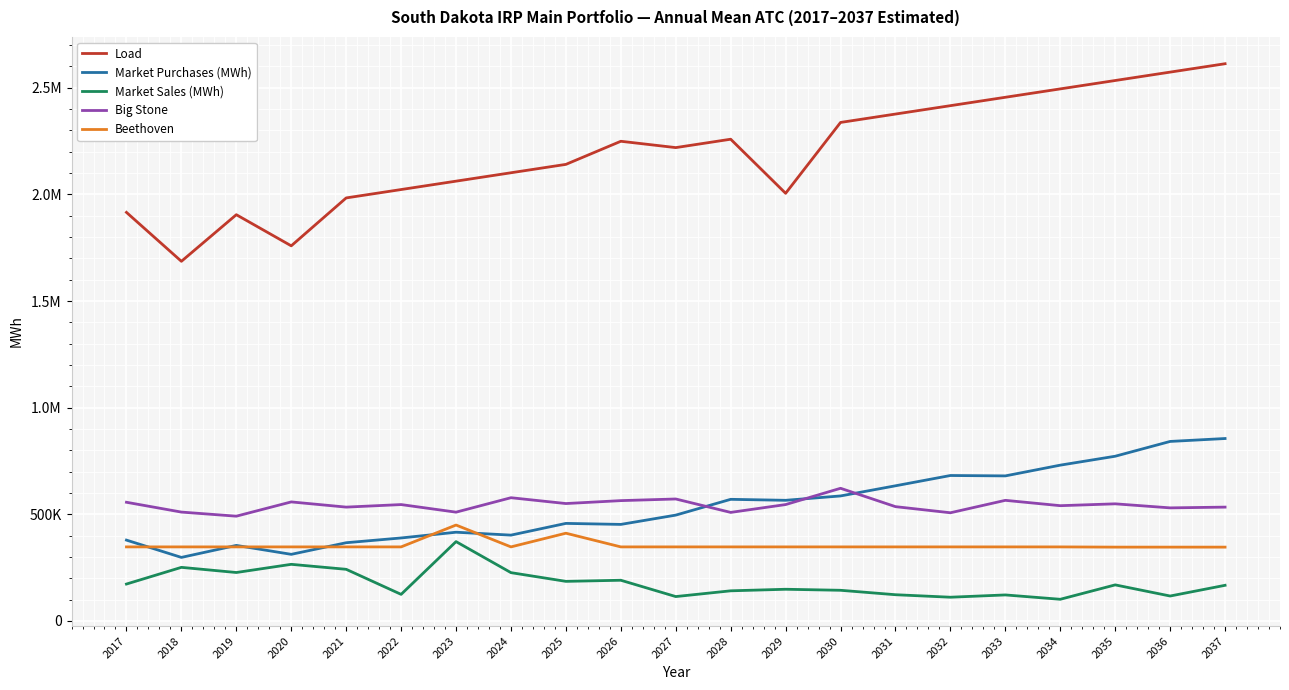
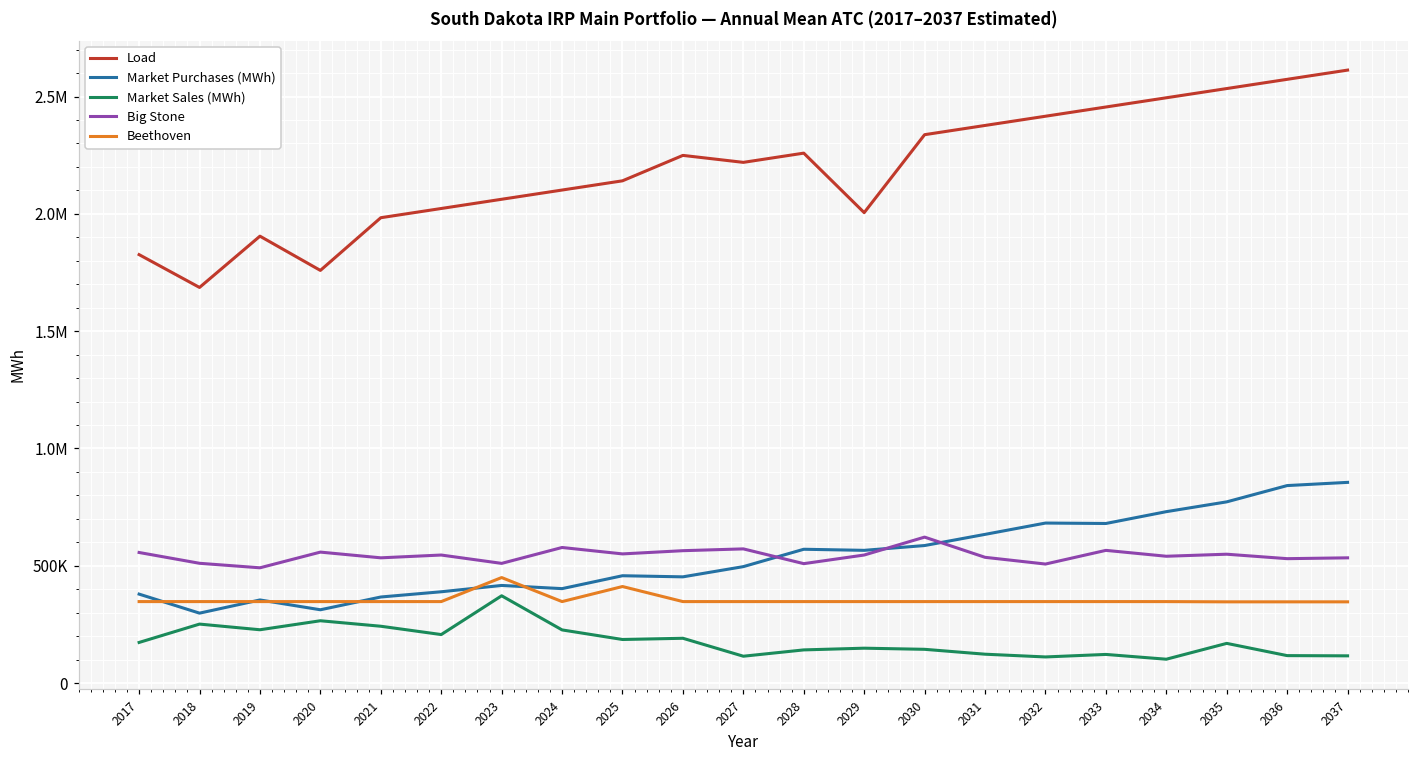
  {
    "Load": {
-     "2017": 1920000,
+     "2017": 1830000,
      "2018": 1690000,
      "2019": 1900000,
      "2020": 1760000,
      "2021": 1980000,
      "2022": 2020000,
      "2023": 2060000,
      "2024": 2100000,
      "2025": 2140000,
      "2026": 2250000,
      "2027": 2220000,
      "2028": 2260000,
      "2029": 2010000,
      "2030": 2340000,
      "2031": 2380000,
      "2032": 2420000,
      "2033": 2460000,
      "2034": 2490000,
      "2035": 2530000,
      "2036": 2570000,
      "2037": 2610000
    },
    "Market Purchases (MWh)": {
      "2017": 380000,
      "2018": 300000,
      "2020": 310000,
      "2021": 370000,
      "2022": 390000,
      "2023": 420000,
      "2024": 400000,
      "2025": 460000,
      "2026": 450000,
      "2027": 500000,
      "2028": 570000,
      "2029": 570000,
      "2030": 590000,
      "2031": 630000,
      "2032": 680000,
      "2033": 680000,
      "2034": 730000,
      "2035": 770000,
      "2036": 840000,
      "2037": 860000
    },
    "Market Sales (MWh)": {
      "2017": 170000,
      "2018": 250000,
      "2019": 230000,
      "2020": 270000,
      "2021": 240000,
-     "2022": 120000,
+     "2022": 210000,
      "2023": 370000,
      "2024": 230000,
      "2025": 190000,
      "2026": 190000,
      "2027": 110000,
      "2028": 140000,
      "2029": 150000,
      "2030": 140000,
      "2031": 120000,
      "2032": 110000,
      "2033": 120000,
      "2034": 100000,
      "2035": 170000,
      "2036": 120000,
-     "2037": 170000
+     "2037": 120000
    },
    "Big Stone": {
      "2017": 560000,
      "2018": 510000,
      "2019": 490000,
      "2020": 560000,
      "2021": 530000,
      "2022": 550000,
      "2023": 510000,
      "2024": 580000,
      "2025": 550000,
      "2026": 560000,
      "2027": 570000,
      "2028": 510000,
      "2029": 550000,
      "2030": 620000,
      "2031": 540000,
      "2032": 510000,
      "2033": 570000,
      "2034": 540000,
      "2035": 550000,
      "2036": 530000,
      "2037": 530000
    },
    "Beethoven": {
      "2017": 350000,
      "2018": 350000,
      "2020": 350000,
      "2021": 350000,
      "2022": 350000,
      "2023": 450000,
      "2024": 350000,
      "2025": 410000,
      "2026": 350000,
      "2027": 350000,
      "2028": 350000,
      "2029": 350000,
      "2030": 350000,
      "2031": 350000,
      "2032": 350000,
      "2033": 350000,
      "2034": 350000,
      "2035": 350000,
      "2036": 350000,
      "2037": 350000
    }
  }
